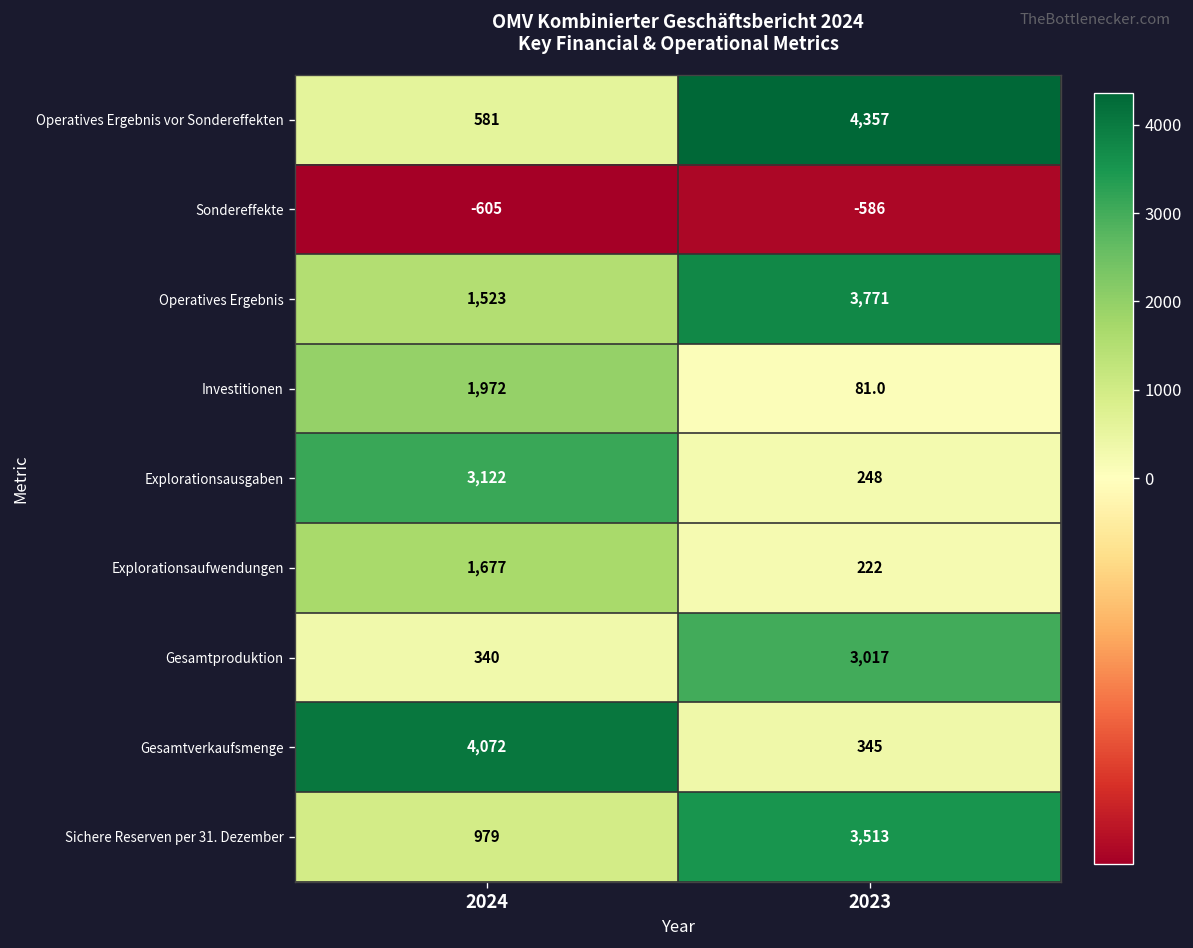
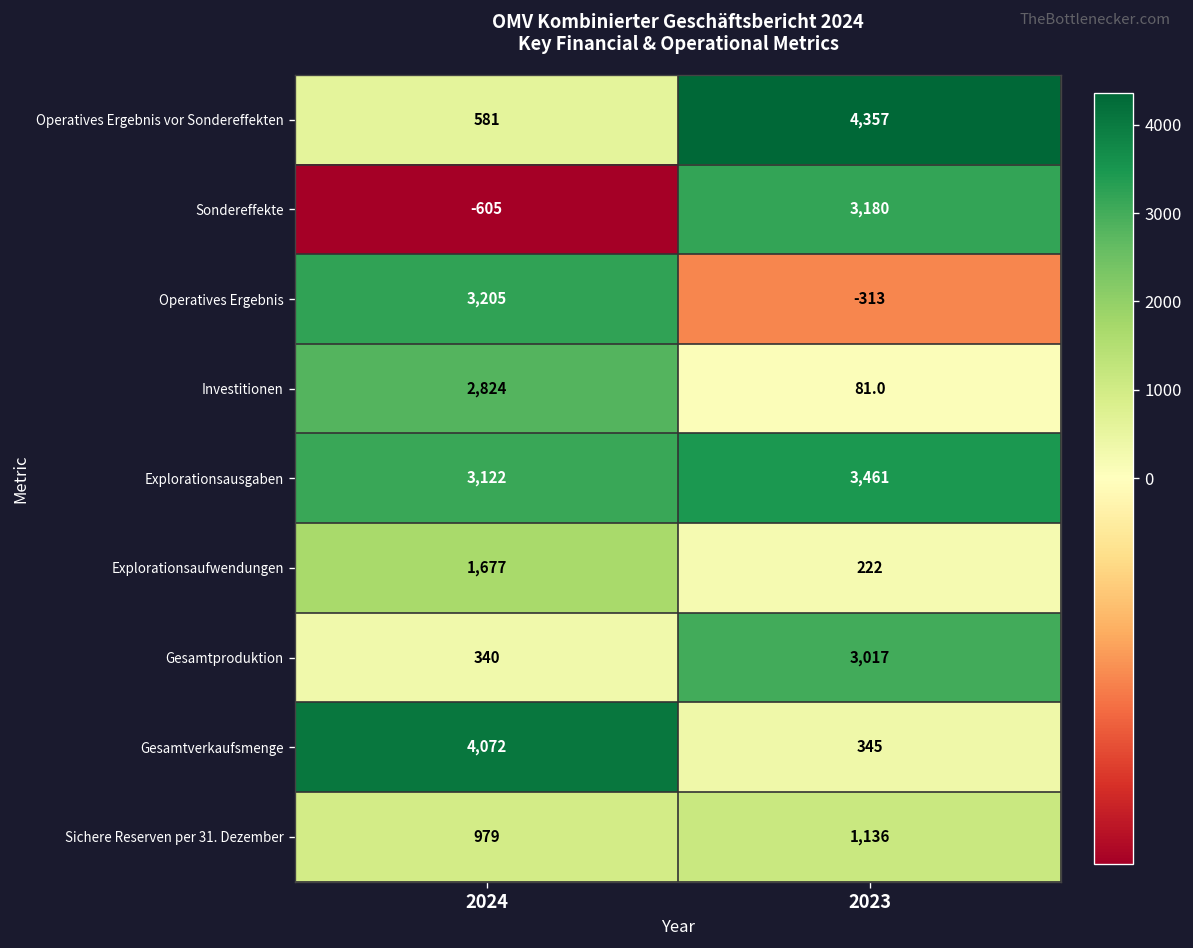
  {
    "Operatives Ergebnis vor Sondereffekten": {
      "2024": "581",
      "2023": "4,357"
    },
    "Sondereffekte": {
      "2024": "-605",
-     "2023": "-586"
+     "2023": "3,180"
    },
    "Operatives Ergebnis": {
-     "2024": "1,523",
-     "2023": "3,771"
+     "2024": "3,205",
+     "2023": "-313"
    },
    "Investitionen": {
-     "2024": "1,972",
+     "2024": "2,824",
      "2023": "81.0"
    },
    "Explorationsausgaben": {
      "2024": "3,122",
-     "2023": "248"
+     "2023": "3,461"
    },
    "Explorationsaufwendungen": {
      "2024": "1,677",
      "2023": "222"
    },
    "Gesamtproduktion": {
      "2024": "340",
      "2023": "3,017"
    },
    "Gesamtverkaufsmenge": {
      "2024": "4,072",
      "2023": "345"
    },
    "Sichere Reserven per 31. Dezember": {
      "2024": "979",
-     "2023": "3,513"
+     "2023": "1,136"
    }
  }
